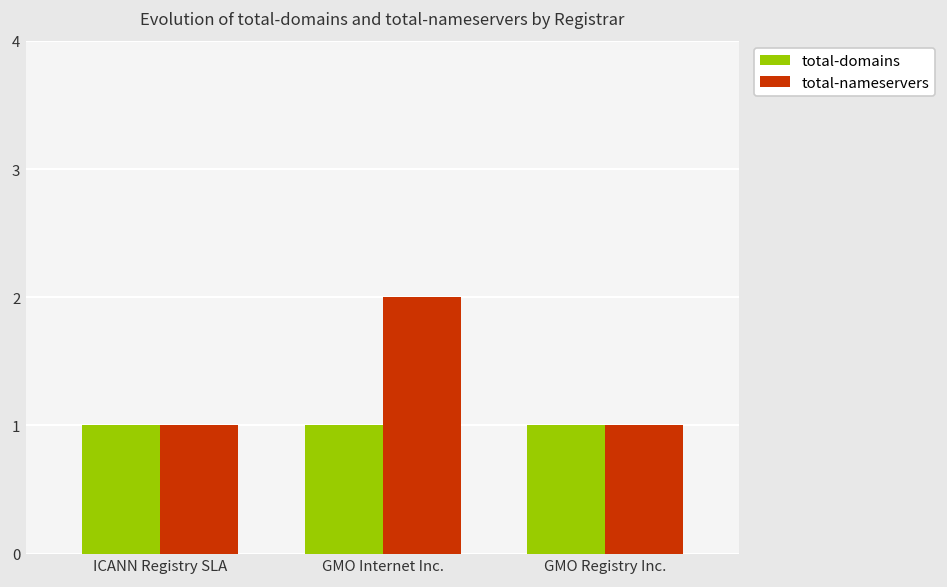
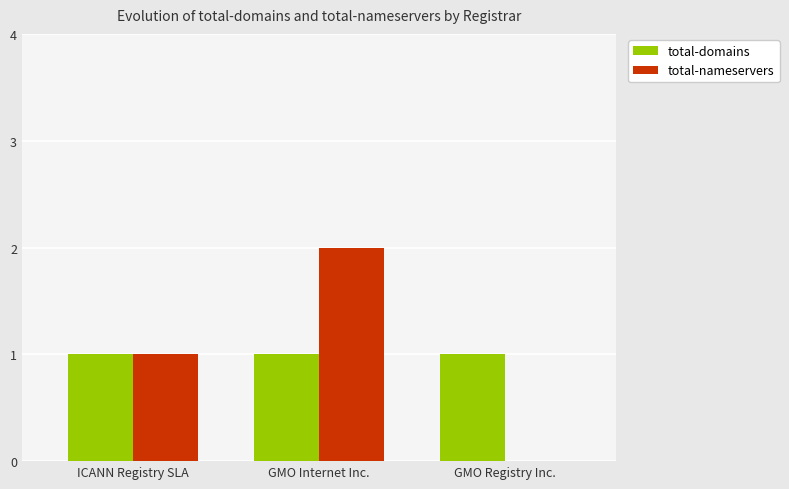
  {
    "total-domains": {
      "ICANN Registry SLA": 1,
      "GMO Internet Inc.": 1,
      "GMO Registry Inc.": 1
    },
    "total-nameservers": {
      "ICANN Registry SLA": 1,
      "GMO Internet Inc.": 2,
-     "GMO Registry Inc.": 1
+     "GMO Registry Inc.": 0
    }
  }
